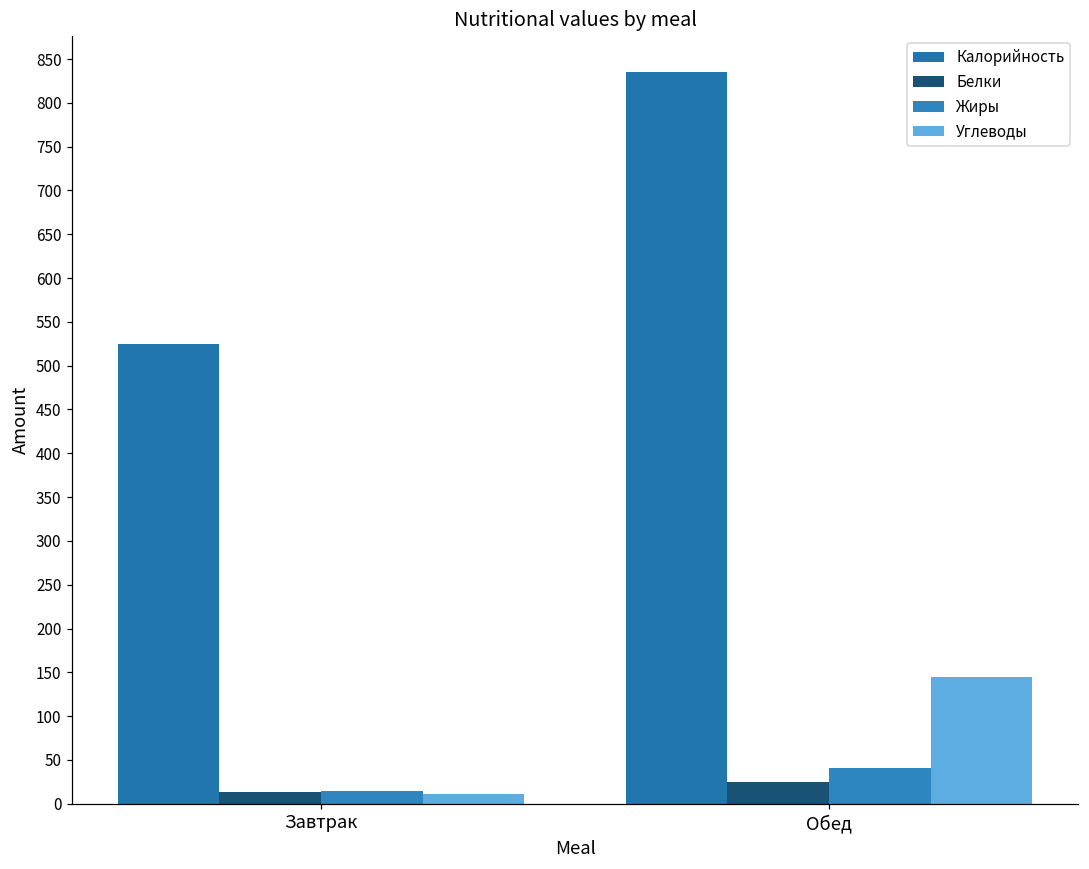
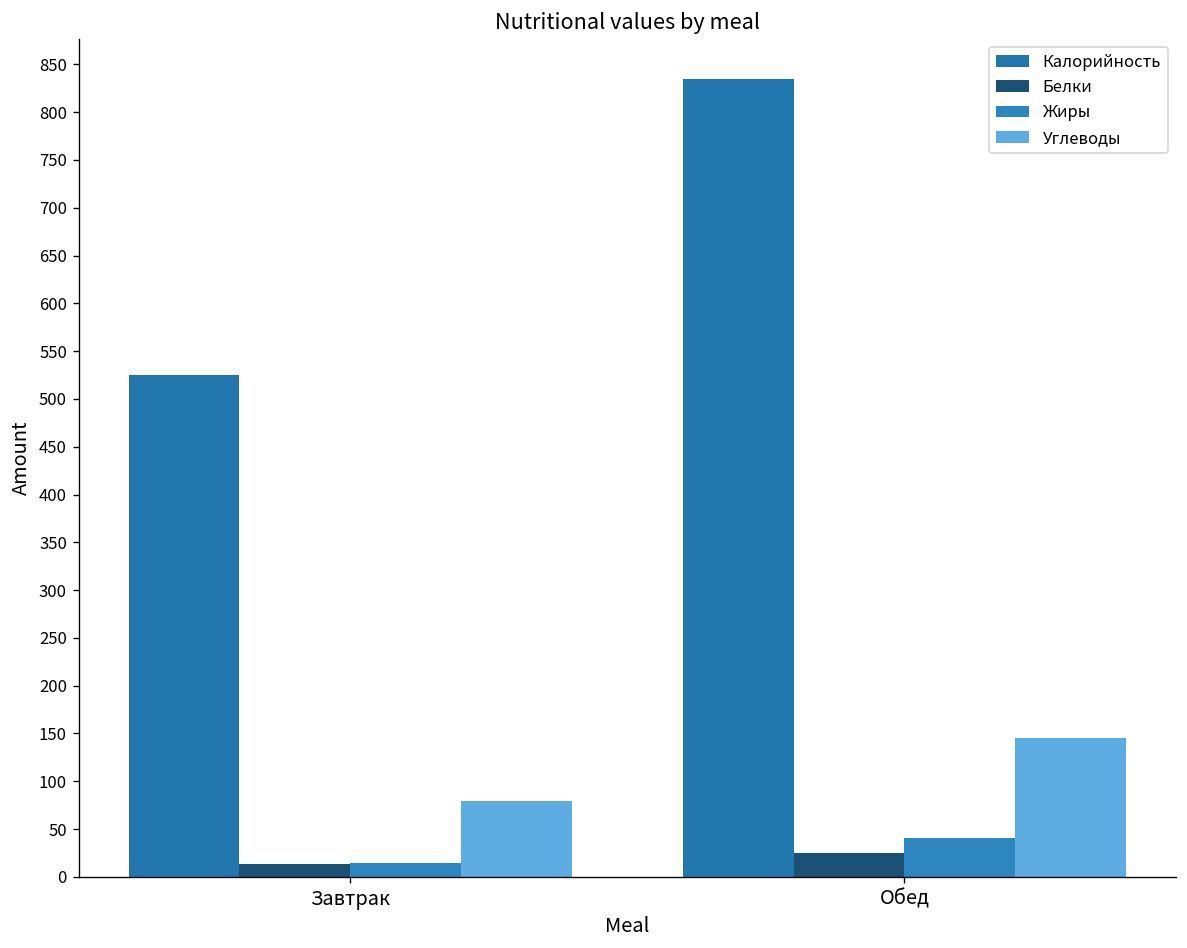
  {
    "Белки": {
      "Завтрак": 10,
      "Обед": 30
    },
    "Углеводы": {
-     "Завтрак": 10,
+     "Завтрак": 80,
      "Обед": 150
    }
  }
